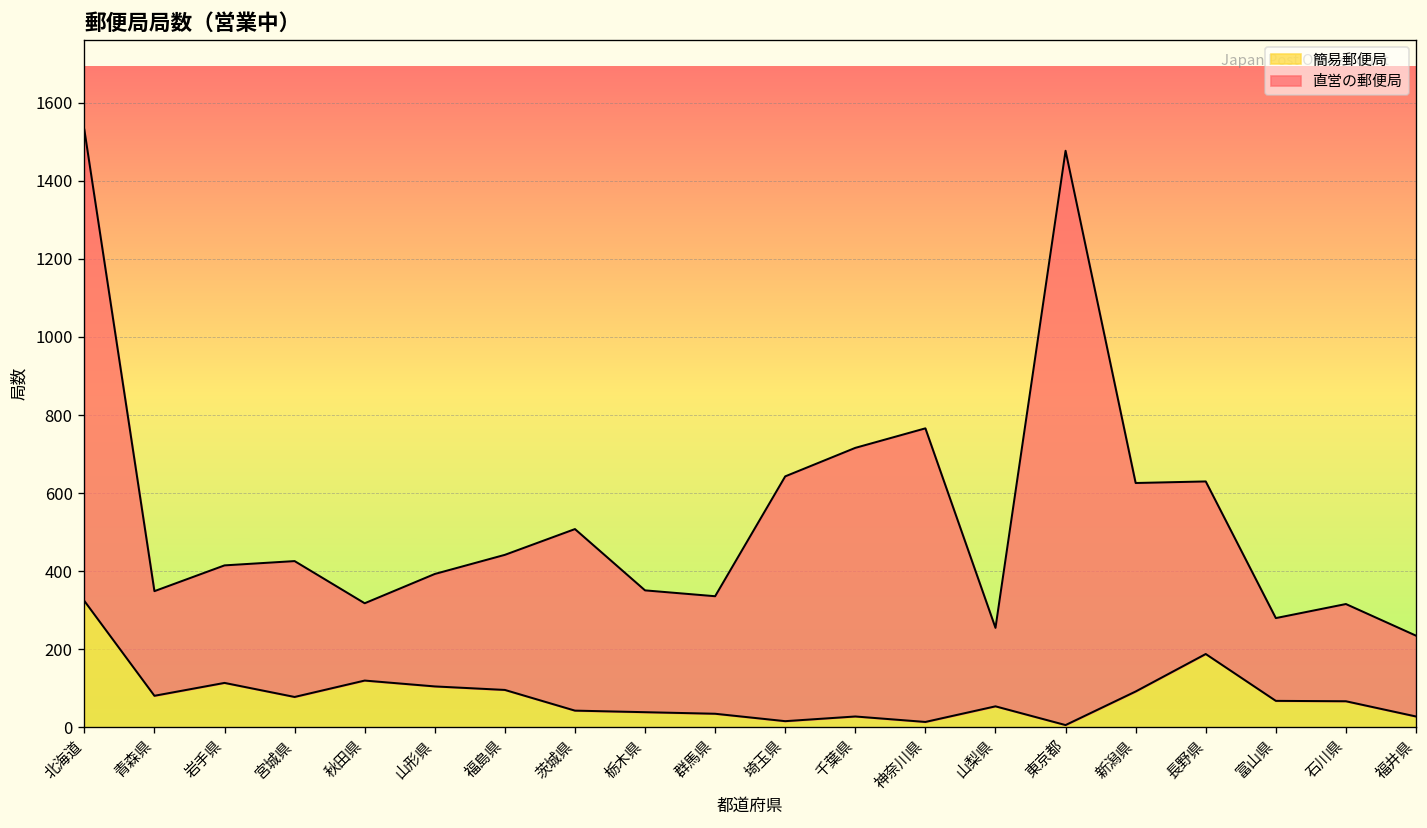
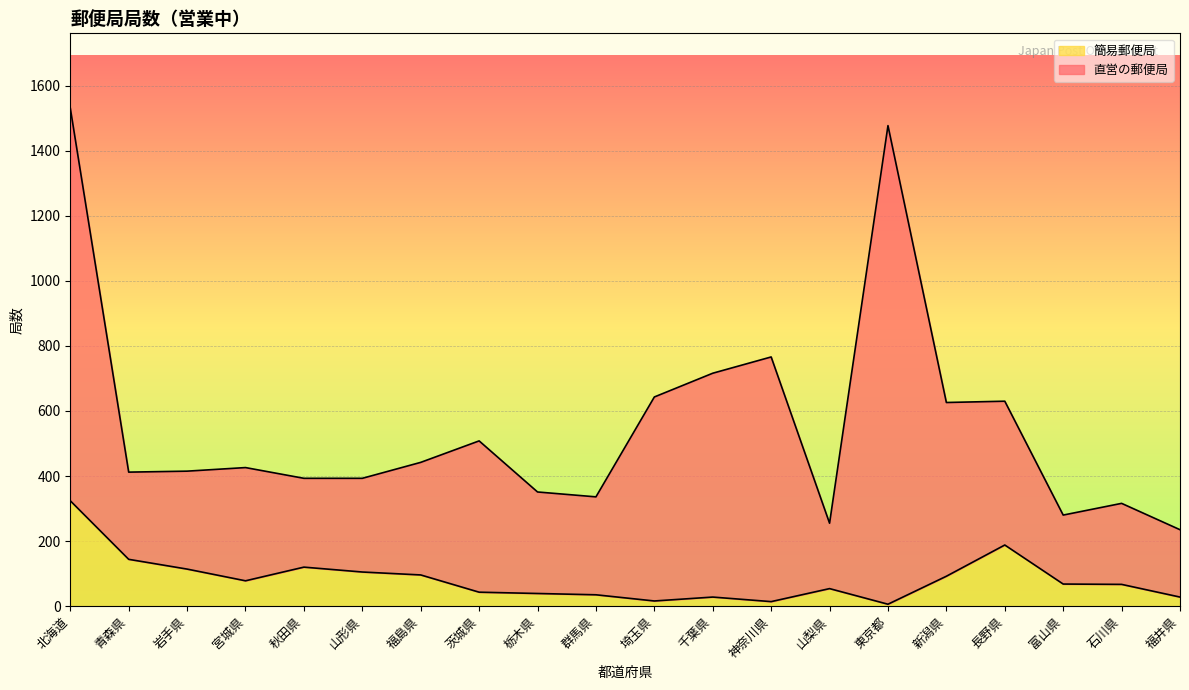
  {
    "簡易郵便局": {
      "北海道": 320,
-     "青森県": 80,
+     "青森県": 140,
      "岩手県": 110,
      "宮城県": 80,
      "秋田県": 120,
      "山形県": 110,
      "福島県": 100,
      "茨城県": 40,
      "栃木県": 40,
      "群馬県": 40,
      "埼玉県": 20,
      "千葉県": 30,
      "神奈川県": 10,
      "山梨県": 50,
      "東京都": 10,
      "新潟県": 90,
      "長野県": 190,
      "富山県": 70,
      "石川県": 70,
      "福井県": 30
    },
    "直営の郵便局": {
      "北海道": 1210,
      "青森県": 270,
      "岩手県": 300,
      "宮城県": 350,
-     "秋田県": 200,
+     "秋田県": 270,
      "山形県": 290,
      "福島県": 350,
      "茨城県": 470,
      "栃木県": 310,
      "群馬県": 300,
      "埼玉県": 630,
      "千葉県": 690,
      "神奈川県": 750,
      "山梨県": 200,
      "東京都": 1470,
      "新潟県": 530,
      "長野県": 440,
      "富山県": 210,
      "石川県": 250,
      "福井県": 210
    }
  }
